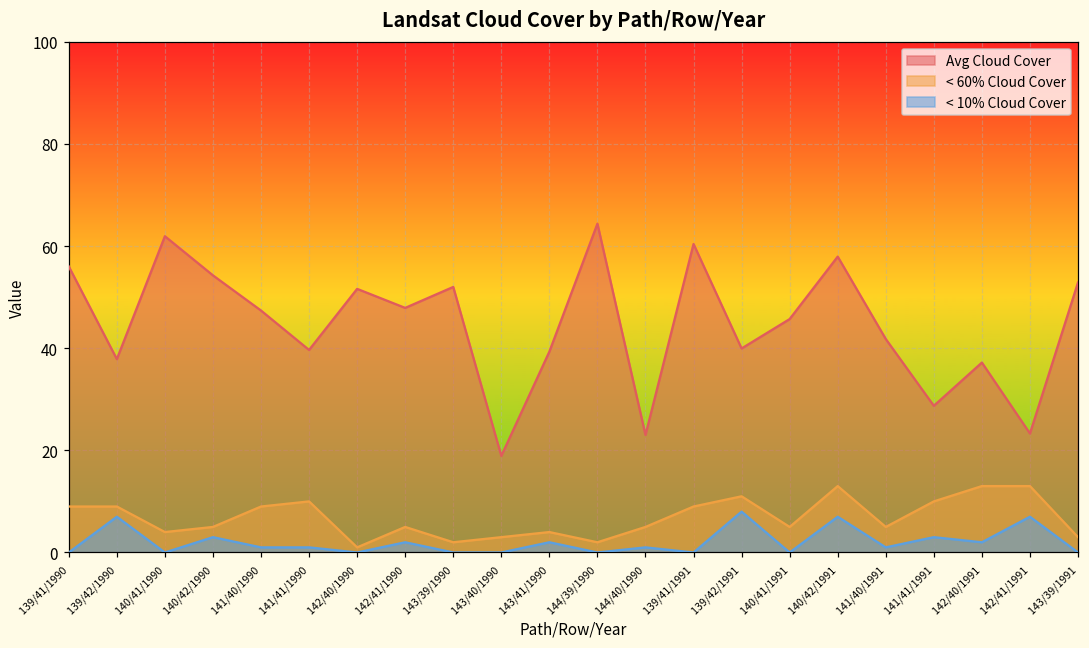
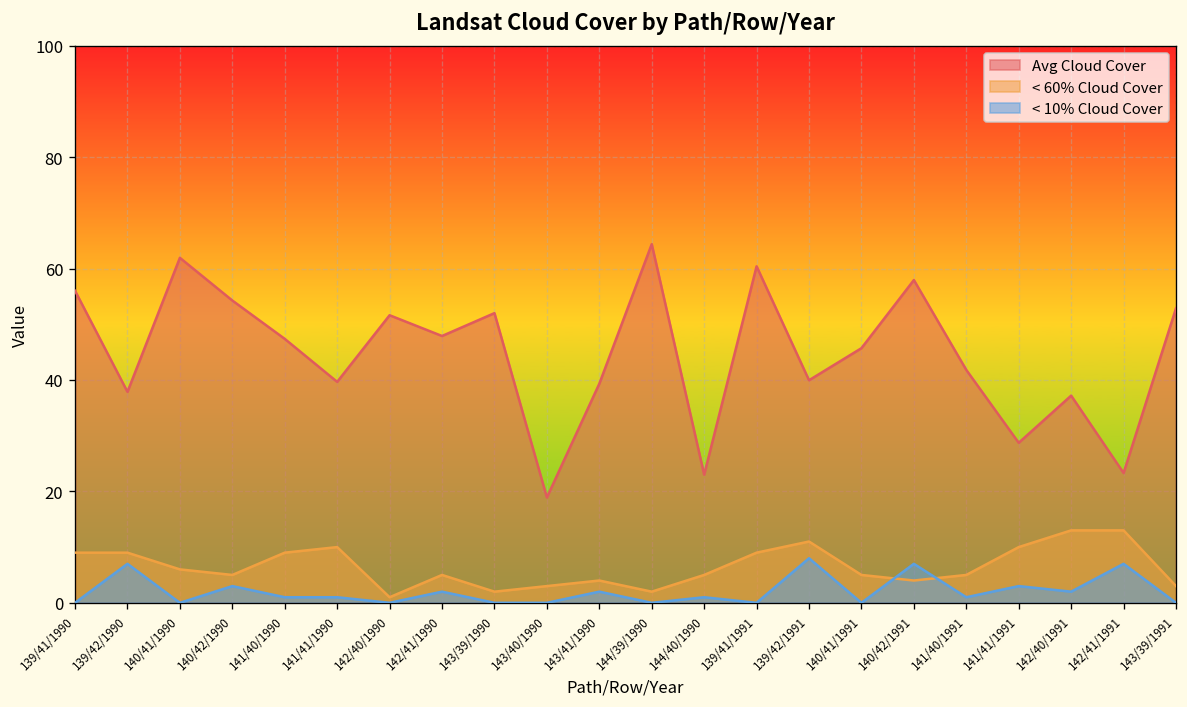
  {
    "Avg Cloud Cover": {
      "139/41/1990": 56,
      "139/42/1990": 38,
      "140/41/1990": 62,
      "140/42/1990": 54,
      "141/40/1990": 47,
      "141/41/1990": 40,
      "142/40/1990": 52,
      "142/41/1990": 48,
      "143/39/1990": 52,
      "143/40/1990": 19,
      "143/41/1990": 39,
      "144/39/1990": 64,
      "144/40/1990": 23,
      "139/41/1991": 60,
      "139/42/1991": 40,
      "140/41/1991": 46,
      "140/42/1991": 58,
      "141/40/1991": 42,
      "141/41/1991": 29,
      "142/40/1991": 37,
      "142/41/1991": 23,
      "143/39/1991": 53
    },
    "< 60% Cloud Cover": {
      "139/41/1990": 9,
      "139/42/1990": 9,
-     "140/41/1990": 4,
+     "140/41/1990": 6,
      "140/42/1990": 5,
      "141/40/1990": 9,
      "141/41/1990": 10,
      "142/40/1990": 1,
      "142/41/1990": 5,
      "143/39/1990": 2,
      "143/40/1990": 3,
      "143/41/1990": 4,
      "144/39/1990": 2,
      "144/40/1990": 5,
      "139/41/1991": 9,
      "139/42/1991": 11,
      "140/41/1991": 5,
-     "140/42/1991": 13,
+     "140/42/1991": 4,
      "141/40/1991": 5,
      "141/41/1991": 10,
      "142/40/1991": 13,
      "142/41/1991": 13,
      "143/39/1991": 3
    },
    "< 10% Cloud Cover": {
      "139/41/1990": 0,
      "139/42/1990": 7,
      "140/41/1990": 0,
      "140/42/1990": 3,
      "141/40/1990": 1,
      "141/41/1990": 1,
      "142/40/1990": 0,
      "142/41/1990": 2,
      "143/39/1990": 0,
      "143/40/1990": 0,
      "143/41/1990": 2,
      "144/39/1990": 0,
      "144/40/1990": 1,
      "139/41/1991": 0,
      "139/42/1991": 8,
      "140/41/1991": 0,
      "140/42/1991": 7,
      "141/40/1991": 1,
      "141/41/1991": 3,
      "142/40/1991": 2,
      "142/41/1991": 7,
      "143/39/1991": 0
    }
  }
